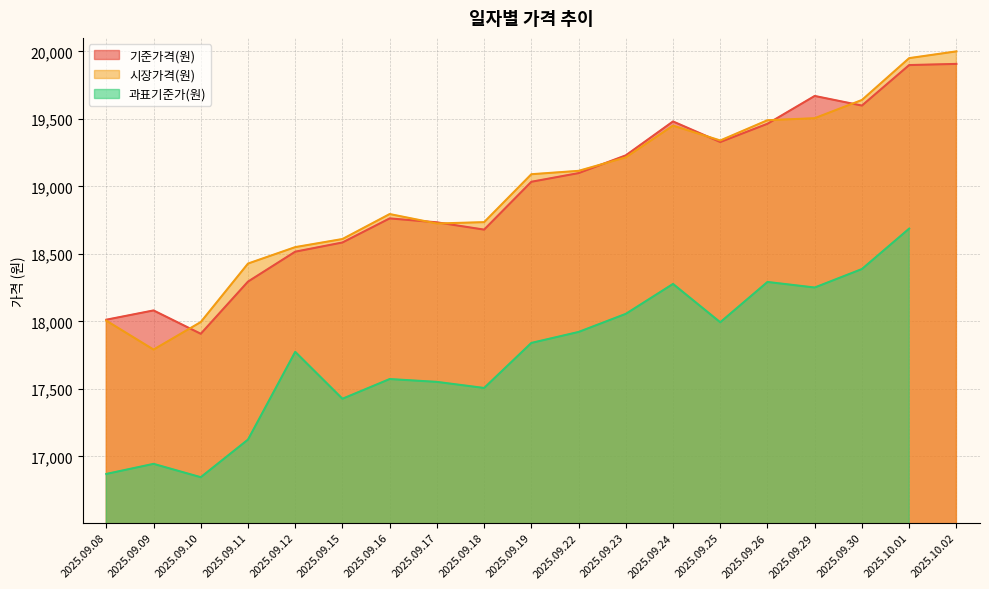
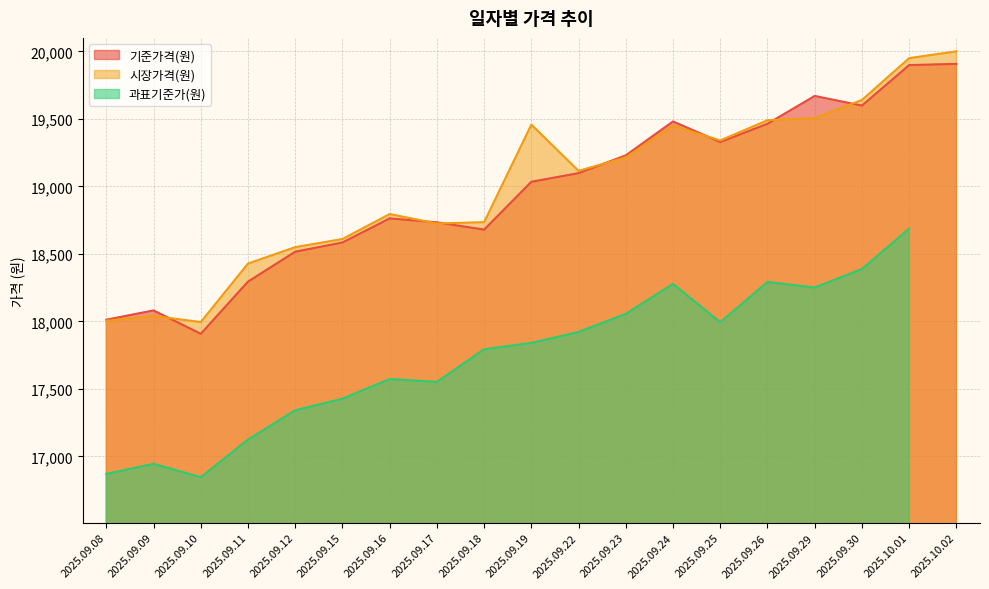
  {
    "기준가격(원)": {
      "2025.09.09": "18,080",
      "2025.09.10": "17,910",
      "2025.09.11": "18,290",
      "2025.09.12": "18,520",
      "2025.09.15": "18,580",
      "2025.09.16": "18,760",
      "2025.09.18": "18,680",
      "2025.09.19": "19,030",
      "2025.09.24": "19,480",
      "2025.09.26": "19,460",
      "2025.09.29": "19,670",
      "2025.09.30": "19,600",
      "2025.10.01": "19,900",
      "2025.10.02": "19,910"
    },
    "시장가격(원)": {
-     "2025.09.09": "17,790",
+     "2025.09.09": "18,040",
      "2025.09.10": "18,000",
      "2025.09.11": "18,430",
      "2025.09.12": "18,550",
      "2025.09.15": "18,610",
      "2025.09.16": "18,800",
      "2025.09.18": "18,740",
-     "2025.09.19": "19,090",
+     "2025.09.19": "19,460",
      "2025.09.24": "19,450",
      "2025.09.26": "19,490",
      "2025.09.29": "19,510",
      "2025.09.30": "19,640",
      "2025.10.01": "19,950",
      "2025.10.02": "20,000"
    },
    "과표기준가(원)": {
      "2025.09.08": "16,870",
      "2025.09.09": "16,940",
      "2025.09.10": "16,850",
      "2025.09.11": "17,120",
-     "2025.09.12": "17,770",
+     "2025.09.12": "17,340",
      "2025.09.15": "17,430",
      "2025.09.16": "17,570",
      "2025.09.17": "17,550",
-     "2025.09.18": "17,510",
+     "2025.09.18": "17,790",
      "2025.09.19": "17,840",
      "2025.09.22": "17,920",
      "2025.09.23": "18,060",
      "2025.09.24": "18,280",
      "2025.09.25": "17,990",
      "2025.09.26": "18,290",
      "2025.09.29": "18,250",
      "2025.09.30": "18,390",
      "2025.10.01": "18,690"
    }
  }
